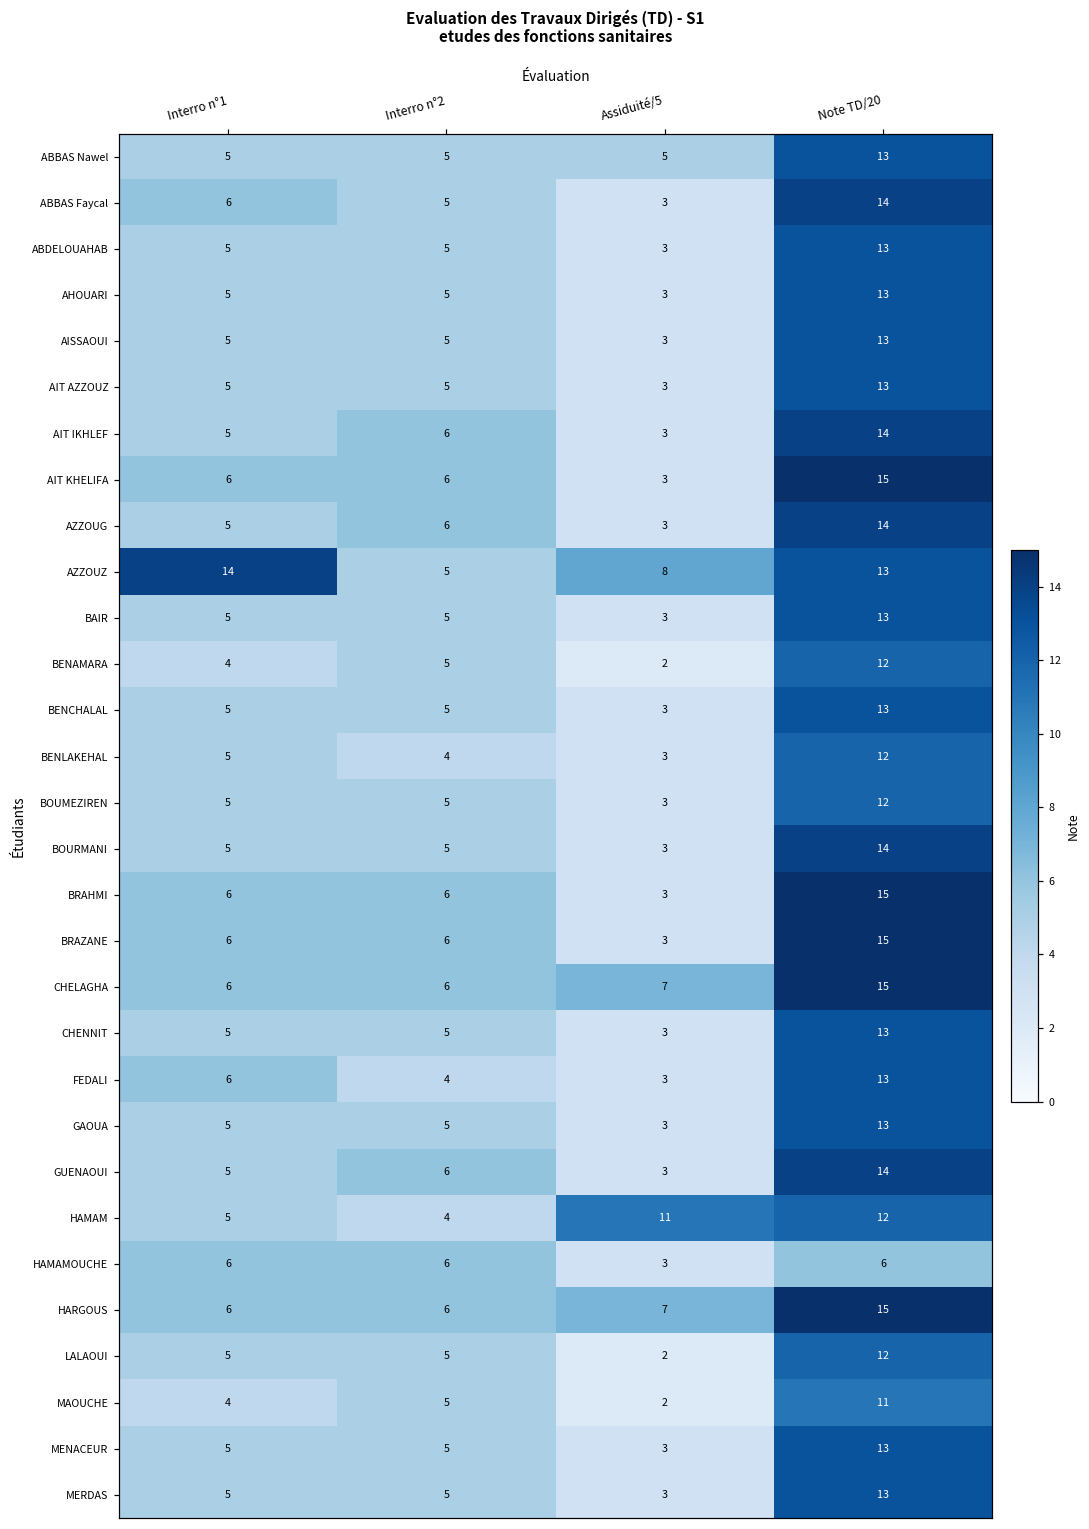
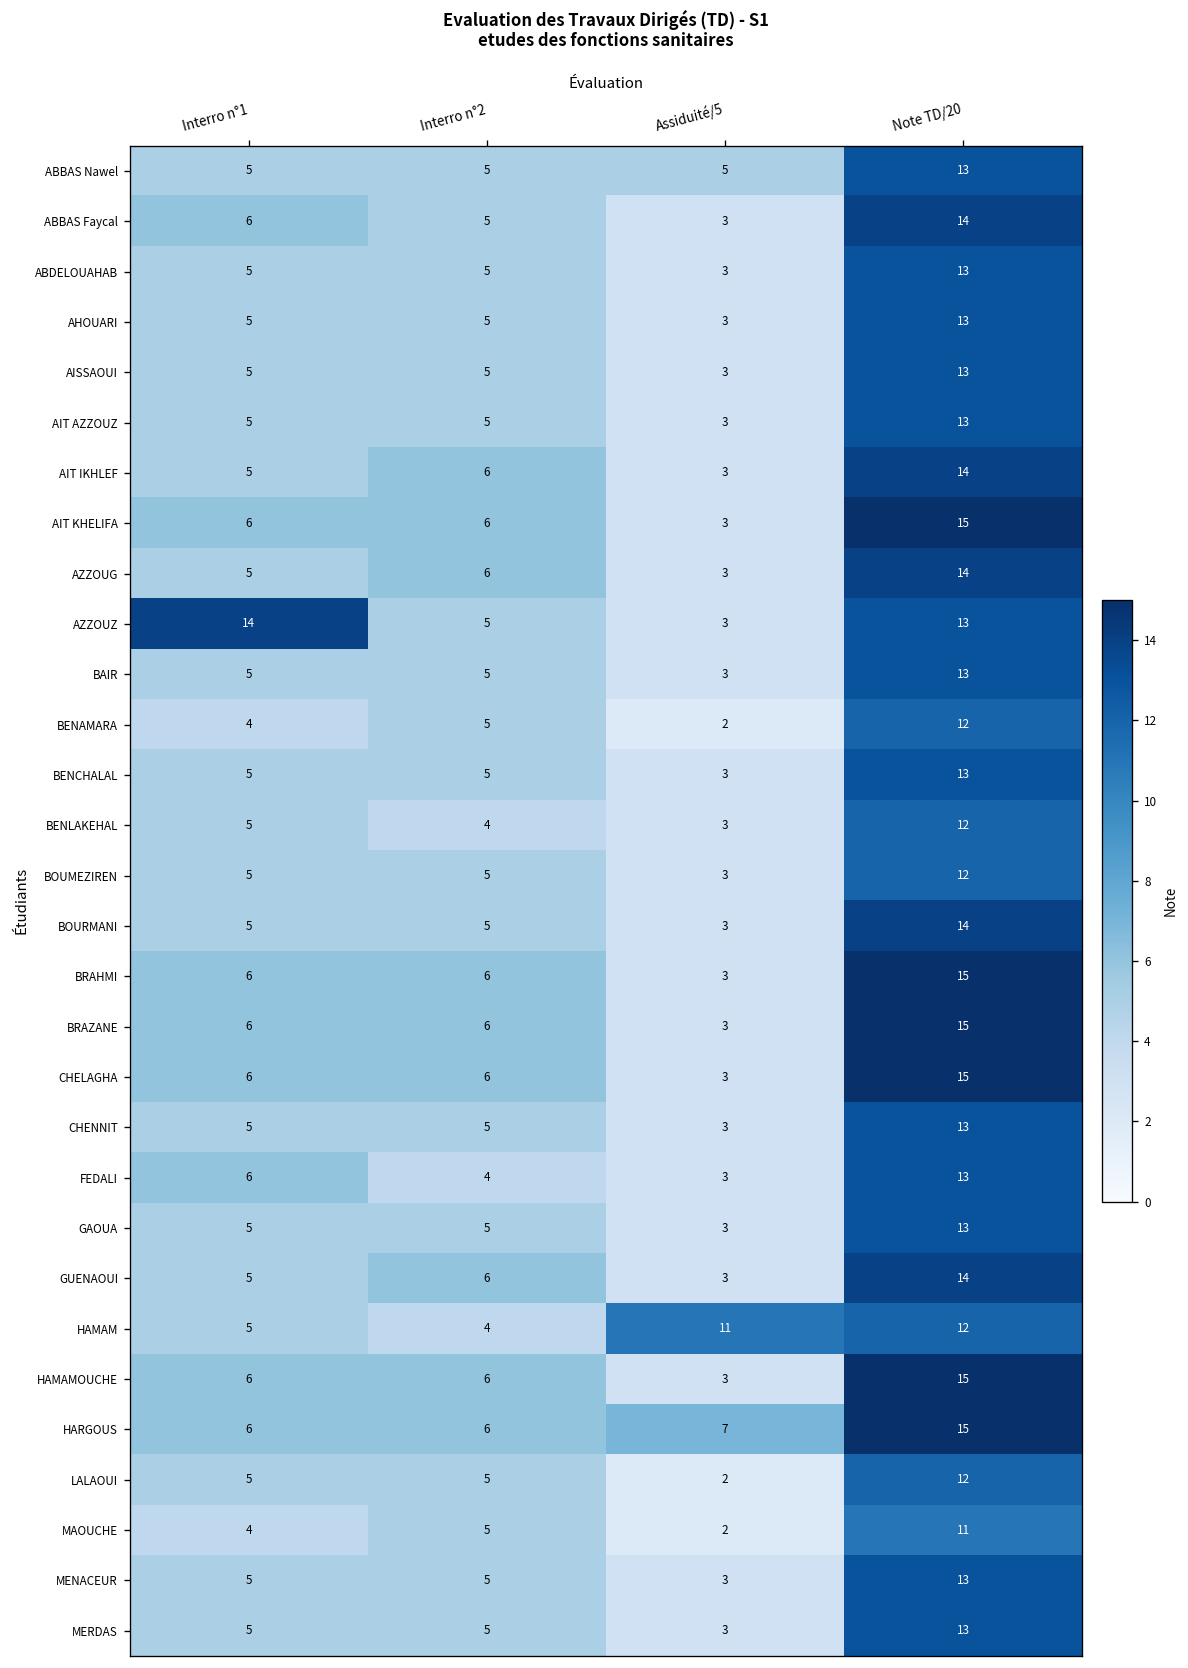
  {
    "ABBAS Nawel": {
      "Interro n°1": 5,
      "Interro n°2": 5,
      "Assiduité/5": 5,
      "Note TD/20": 13
    },
    "ABBAS Faycal": {
      "Interro n°1": 6,
      "Interro n°2": 5,
      "Assiduité/5": 3,
      "Note TD/20": 14
    },
    "ABDELOUAHAB": {
      "Interro n°1": 5,
      "Interro n°2": 5,
      "Assiduité/5": 3,
      "Note TD/20": 13
    },
    "AHOUARI": {
      "Interro n°1": 5,
      "Interro n°2": 5,
      "Assiduité/5": 3,
      "Note TD/20": 13
    },
    "AISSAOUI": {
      "Interro n°1": 5,
      "Interro n°2": 5,
      "Assiduité/5": 3,
      "Note TD/20": 13
    },
    "AIT AZZOUZ": {
      "Interro n°1": 5,
      "Interro n°2": 5,
      "Assiduité/5": 3,
      "Note TD/20": 13
    },
    "AIT IKHLEF": {
      "Interro n°1": 5,
      "Interro n°2": 6,
      "Assiduité/5": 3,
      "Note TD/20": 14
    },
    "AIT KHELIFA": {
      "Interro n°1": 6,
      "Interro n°2": 6,
      "Assiduité/5": 3,
      "Note TD/20": 15
    },
    "AZZOUG": {
      "Interro n°1": 5,
      "Interro n°2": 6,
      "Assiduité/5": 3,
      "Note TD/20": 14
    },
    "AZZOUZ": {
      "Interro n°1": 14,
      "Interro n°2": 5,
-     "Assiduité/5": 8,
+     "Assiduité/5": 3,
      "Note TD/20": 13
    },
    "BAIR": {
      "Interro n°1": 5,
      "Interro n°2": 5,
      "Assiduité/5": 3,
      "Note TD/20": 13
    },
    "BENAMARA": {
      "Interro n°1": 4,
      "Interro n°2": 5,
      "Assiduité/5": 2,
      "Note TD/20": 12
    },
    "BENCHALAL": {
      "Interro n°1": 5,
      "Interro n°2": 5,
      "Assiduité/5": 3,
      "Note TD/20": 13
    },
    "BENLAKEHAL": {
      "Interro n°1": 5,
      "Interro n°2": 4,
      "Assiduité/5": 3,
      "Note TD/20": 12
    },
    "BOUMEZIREN": {
      "Interro n°1": 5,
      "Interro n°2": 5,
      "Assiduité/5": 3,
      "Note TD/20": 12
    },
    "BOURMANI": {
      "Interro n°1": 5,
      "Interro n°2": 5,
      "Assiduité/5": 3,
      "Note TD/20": 14
    },
    "BRAHMI": {
      "Interro n°1": 6,
      "Interro n°2": 6,
      "Assiduité/5": 3,
      "Note TD/20": 15
    },
    "BRAZANE": {
      "Interro n°1": 6,
      "Interro n°2": 6,
      "Assiduité/5": 3,
      "Note TD/20": 15
    },
    "CHELAGHA": {
      "Interro n°1": 6,
      "Interro n°2": 6,
-     "Assiduité/5": 7,
+     "Assiduité/5": 3,
      "Note TD/20": 15
    },
    "CHENNIT": {
      "Interro n°1": 5,
      "Interro n°2": 5,
      "Assiduité/5": 3,
      "Note TD/20": 13
    },
    "FEDALI": {
      "Interro n°1": 6,
      "Interro n°2": 4,
      "Assiduité/5": 3,
      "Note TD/20": 13
    },
    "GAOUA": {
      "Interro n°1": 5,
      "Interro n°2": 5,
      "Assiduité/5": 3,
      "Note TD/20": 13
    },
    "GUENAOUI": {
      "Interro n°1": 5,
      "Interro n°2": 6,
      "Assiduité/5": 3,
      "Note TD/20": 14
    },
    "HAMAM": {
      "Interro n°1": 5,
      "Interro n°2": 4,
      "Assiduité/5": 11,
      "Note TD/20": 12
    },
    "HAMAMOUCHE": {
      "Interro n°1": 6,
      "Interro n°2": 6,
      "Assiduité/5": 3,
-     "Note TD/20": 6
+     "Note TD/20": 15
    },
    "HARGOUS": {
      "Interro n°1": 6,
      "Interro n°2": 6,
      "Assiduité/5": 7,
      "Note TD/20": 15
    },
    "LALAOUI": {
      "Interro n°1": 5,
      "Interro n°2": 5,
      "Assiduité/5": 2,
      "Note TD/20": 12
    },
    "MAOUCHE": {
      "Interro n°1": 4,
      "Interro n°2": 5,
      "Assiduité/5": 2,
      "Note TD/20": 11
    },
    "MENACEUR": {
      "Interro n°1": 5,
      "Interro n°2": 5,
      "Assiduité/5": 3,
      "Note TD/20": 13
    },
    "MERDAS": {
      "Interro n°1": 5,
      "Interro n°2": 5,
      "Assiduité/5": 3,
      "Note TD/20": 13
    }
  }
